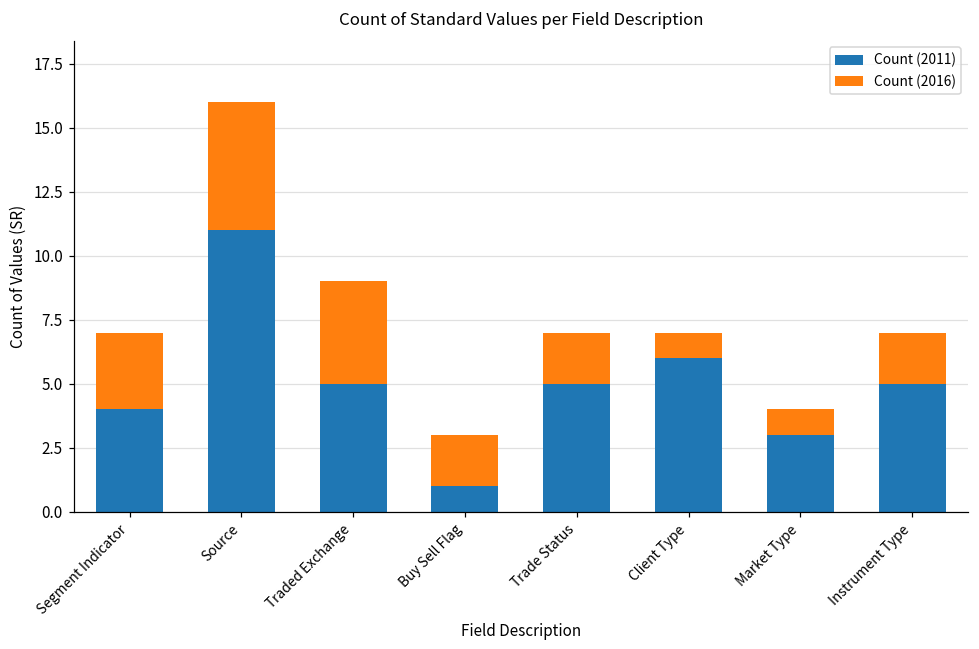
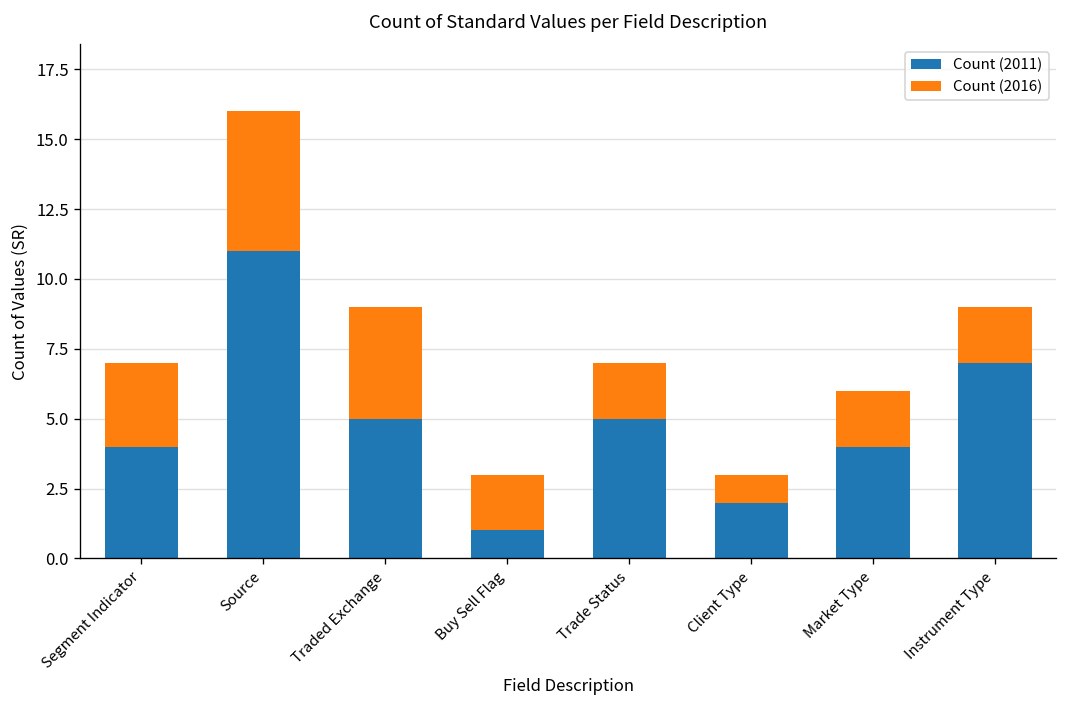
  {
    "Count (2011)": {
      "Segment Indicator": 4,
      "Source": 11,
      "Traded Exchange": 5,
      "Buy Sell Flag": 1,
      "Trade Status": 5,
-     "Client Type": 6,
-     "Market Type": 3,
-     "Instrument Type": 5
+     "Client Type": 2,
+     "Market Type": 4,
+     "Instrument Type": 7
    },
    "Count (2016)": {
      "Segment Indicator": 3,
      "Source": 5,
      "Traded Exchange": 4,
      "Buy Sell Flag": 2,
      "Trade Status": 2,
      "Client Type": 1,
-     "Market Type": 1,
+     "Market Type": 2,
      "Instrument Type": 2
    }
  }
